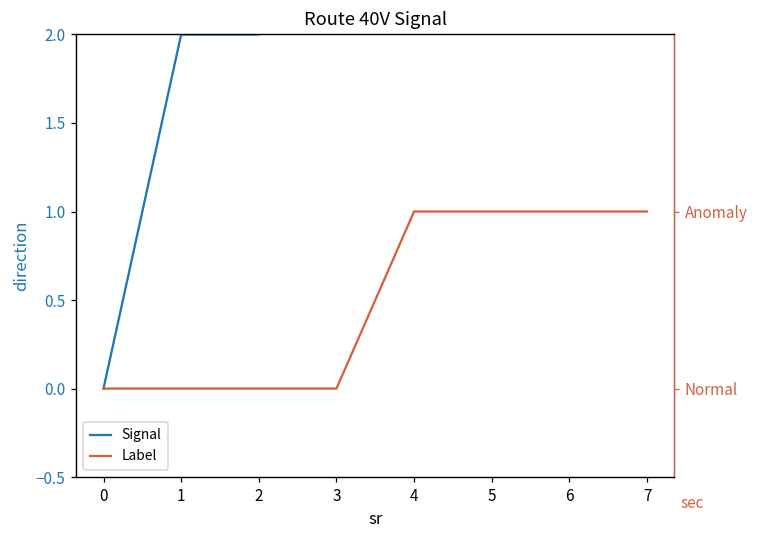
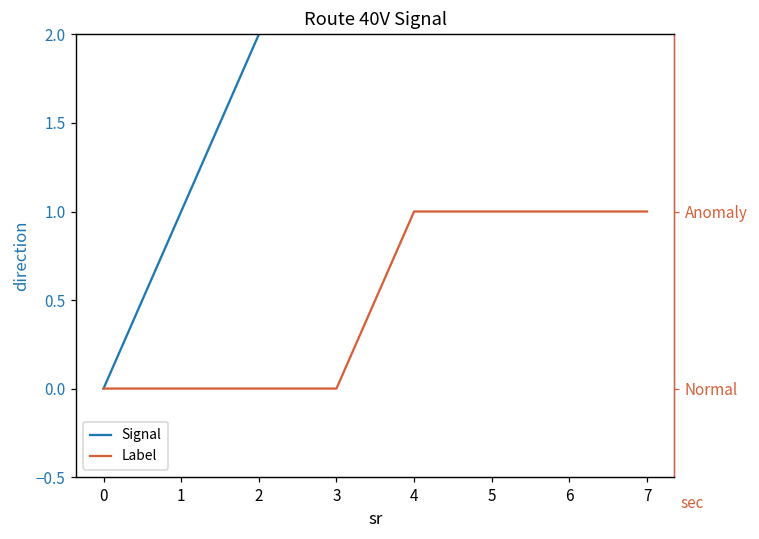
  {
    "Signal": {
-     "1": 2,
+     "1": 1,
      "2": 2
    },
    "Label": {
      "1": 0,
      "2": 0,
      "3": 0,
      "4": 1,
      "5": 1,
      "6": 1,
      "7": 1
    }
  }
